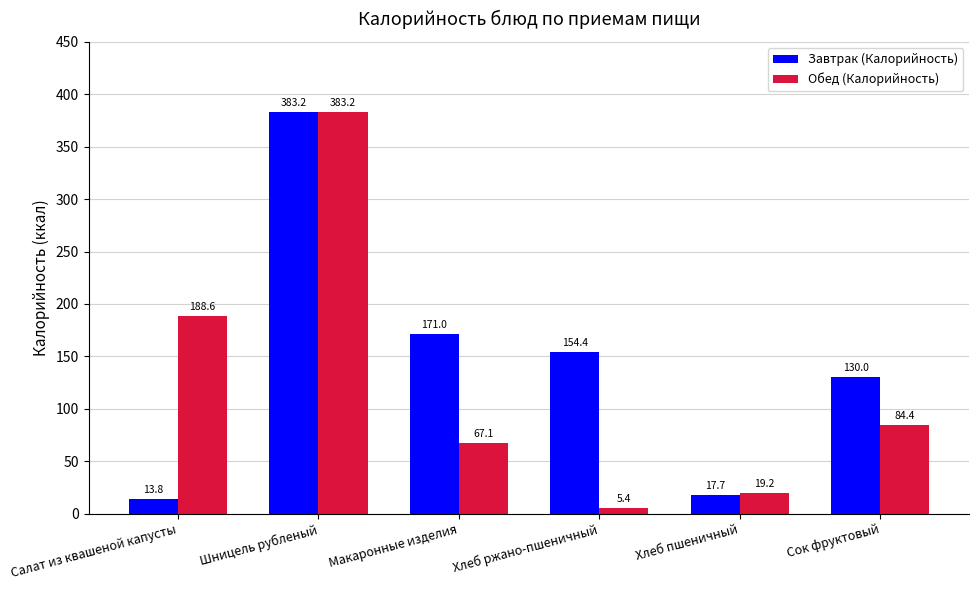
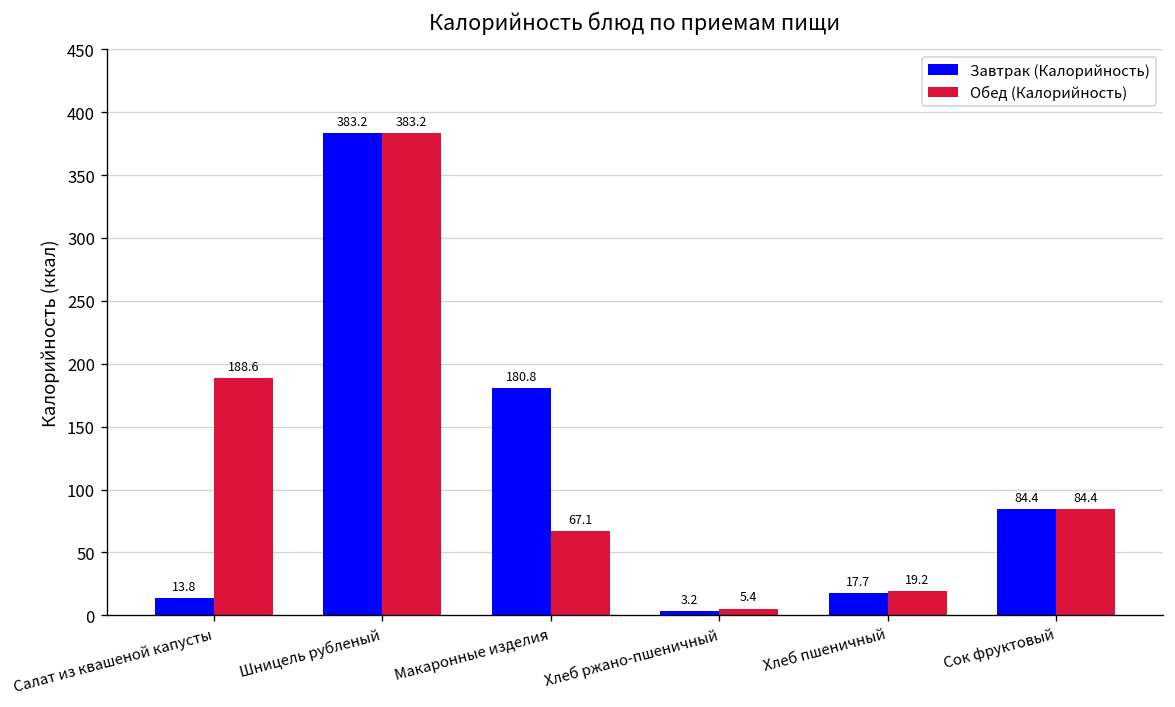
  {
    "Завтрак (Калорийность)": {
      "Салат из квашеной капусты": 13.8,
      "Шницель рубленый": 383.2,
-     "Макаронные изделия": 171.0,
-     "Хлеб ржано-пшеничный": 154.4,
+     "Макаронные изделия": 180.8,
+     "Хлеб ржано-пшеничный": 3.2,
      "Хлеб пшеничный": 17.7,
-     "Сок фруктовый": 130.0
+     "Сок фруктовый": 84.4
    },
    "Обед (Калорийность)": {
      "Салат из квашеной капусты": 188.6,
      "Шницель рубленый": 383.2,
      "Макаронные изделия": 67.1,
      "Хлеб ржано-пшеничный": 5.4,
      "Хлеб пшеничный": 19.2,
      "Сок фруктовый": 84.4
    }
  }
